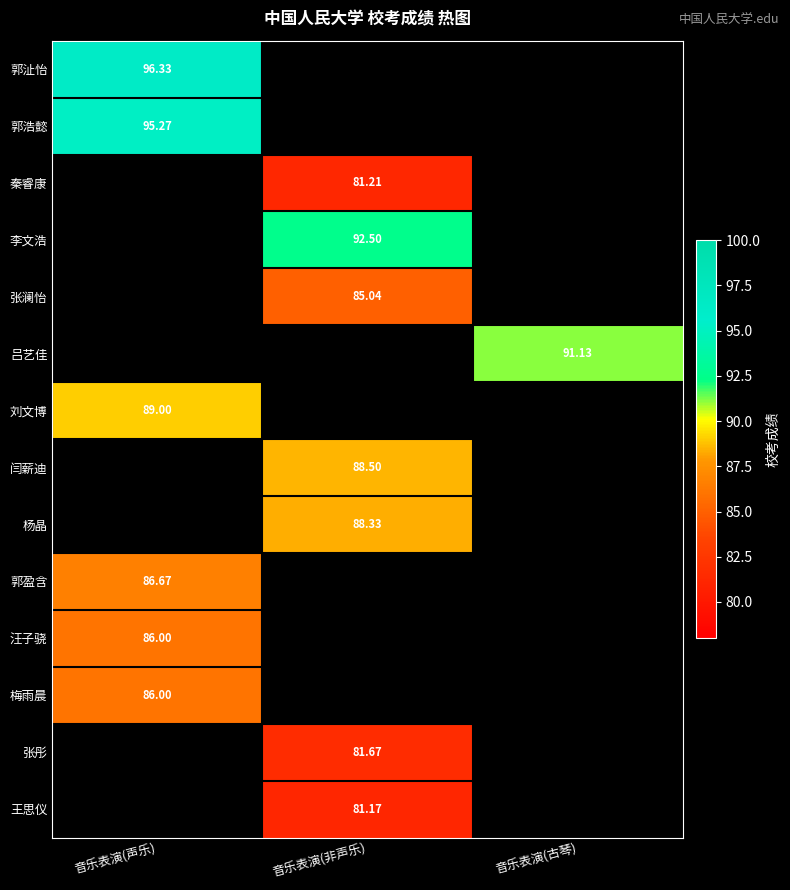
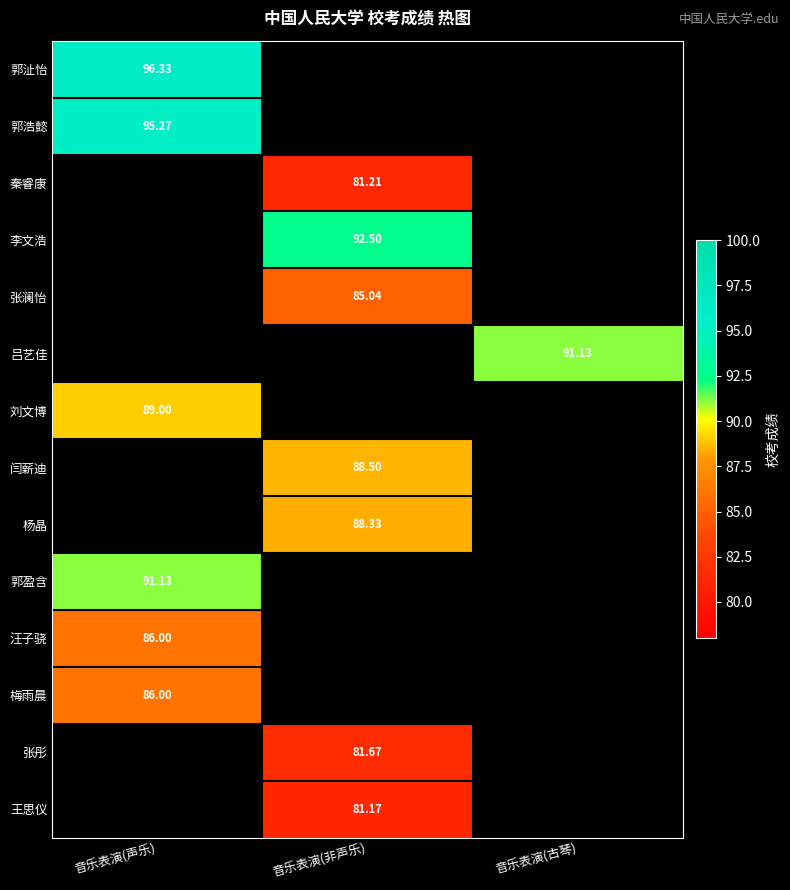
  {
    "郭沚怡": {
      "音乐表演(声乐)": 96.33
    },
    "郭浩懿": {
      "音乐表演(声乐)": 95.27
    },
    "秦睿康": {
      "音乐表演(非声乐)": 81.21
    },
    "李文浩": {
      "音乐表演(非声乐)": 92.50
    },
    "张澜怡": {
      "音乐表演(非声乐)": 85.04
    },
    "吕艺佳": {
      "音乐表演(古琴)": 91.13
    },
    "刘文博": {
      "音乐表演(声乐)": 89.00
    },
    "闫薪迪": {
      "音乐表演(非声乐)": 88.50
    },
    "杨晶": {
      "音乐表演(非声乐)": 88.33
    },
    "郭盈含": {
-     "音乐表演(声乐)": 86.67
+     "音乐表演(声乐)": 91.13
    },
    "汪子骁": {
      "音乐表演(声乐)": 86.00
    },
    "梅雨晨": {
      "音乐表演(声乐)": 86.00
    },
    "张彤": {
      "音乐表演(非声乐)": 81.67
    },
    "王思仪": {
      "音乐表演(非声乐)": 81.17
    }
  }
